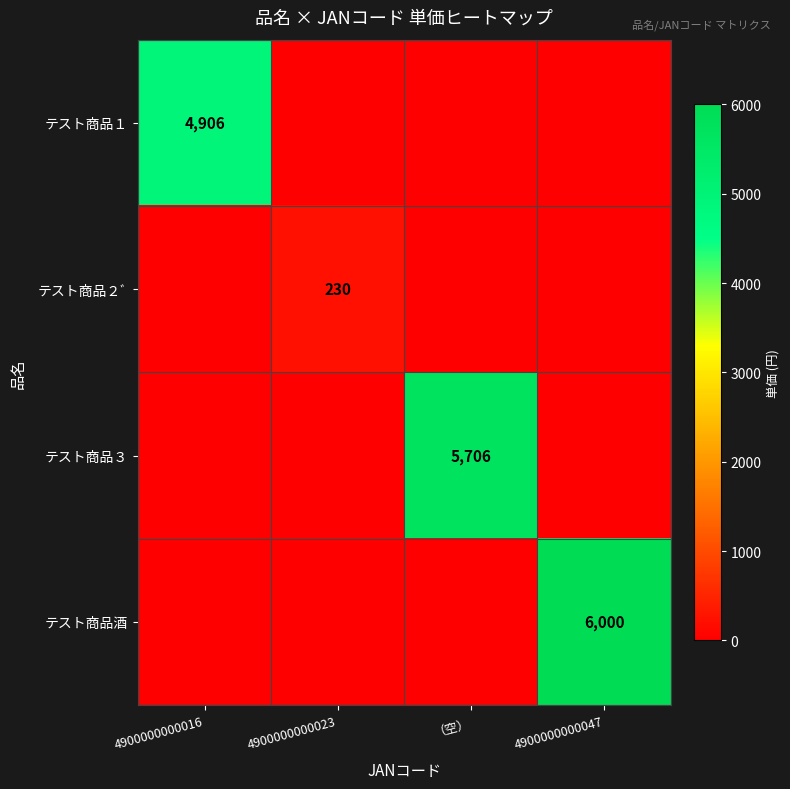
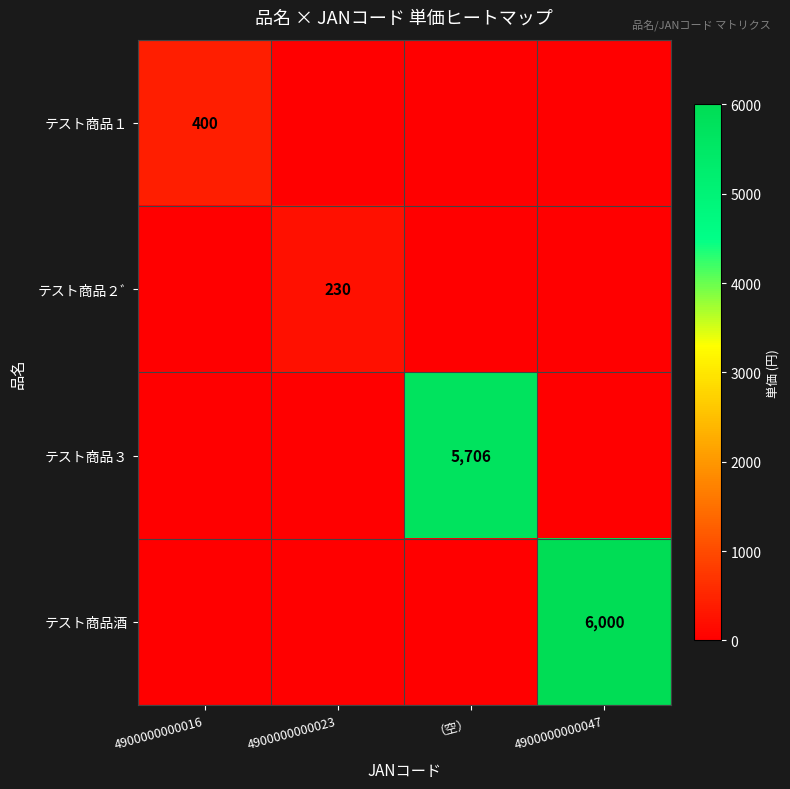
  {
    "テスト商品１": {
-     "4900000000016": "4,906"
+     "4900000000016": "400"
    },
    "テスト商品２ﾞ": {
      "4900000000023": "230"
    },
    "テスト商品３": {
      "（空）": "5,706"
    },
    "テスト商品酒": {
      "4900000000047": "6,000"
    }
  }
